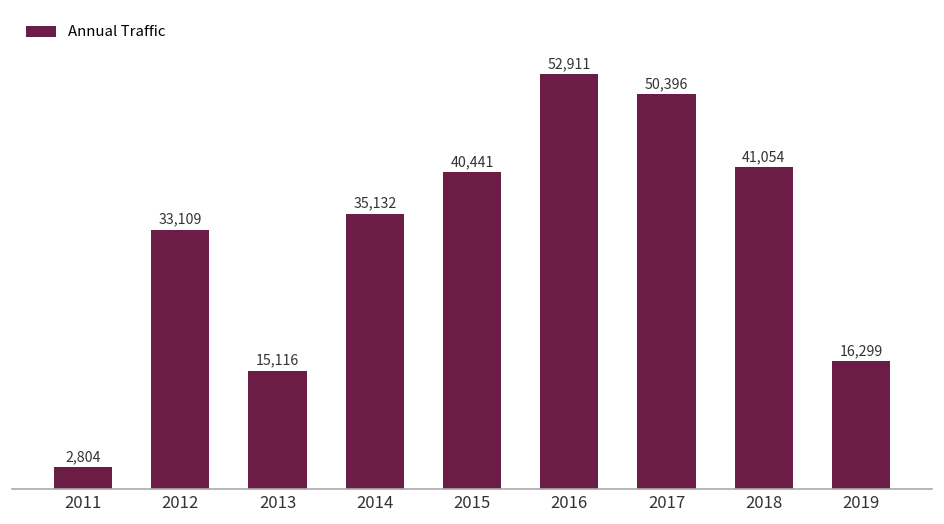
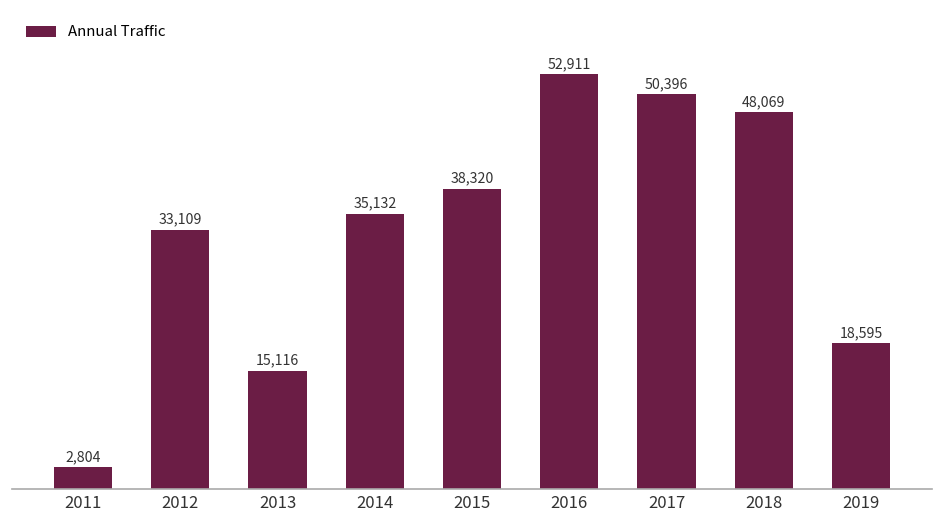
  {
    "2011": "2,804",
    "2012": "33,109",
    "2013": "15,116",
    "2014": "35,132",
-   "2015": "40,441",
+   "2015": "38,320",
    "2016": "52,911",
    "2017": "50,396",
-   "2018": "41,054",
-   "2019": "16,299"
+   "2018": "48,069",
+   "2019": "18,595"
  }
